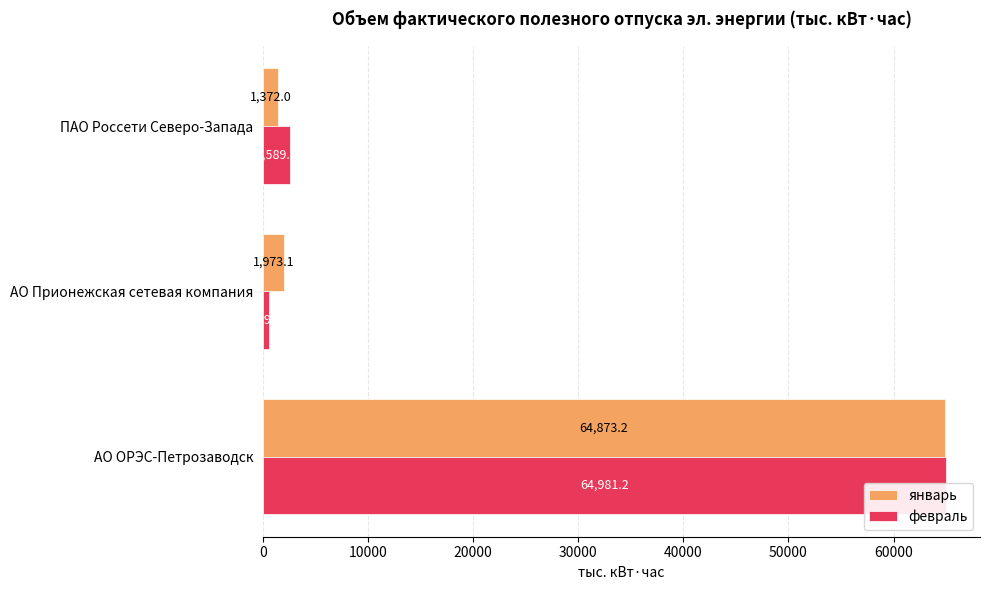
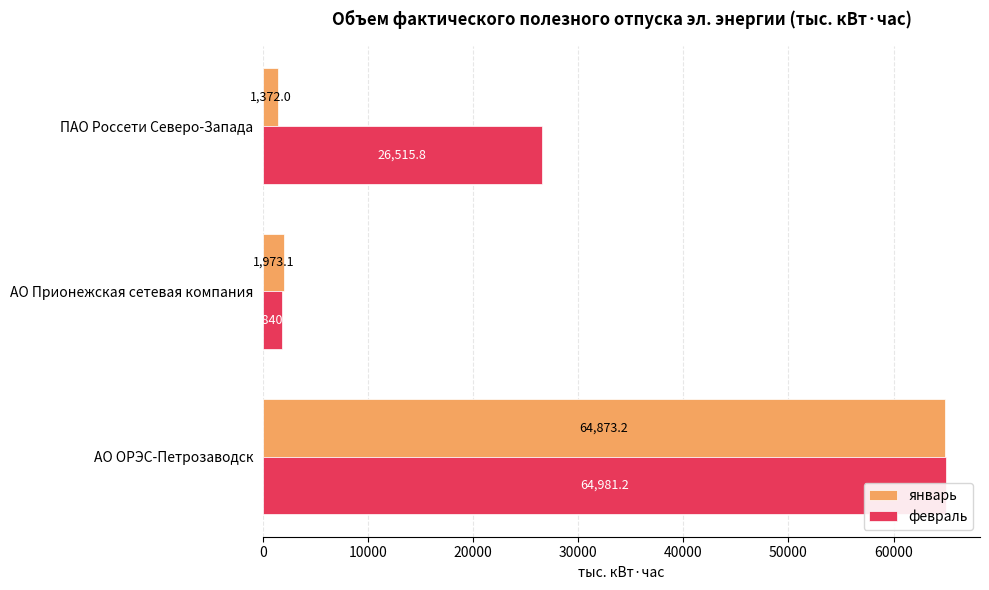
  {
    "январь": {
      "ПАО Россети Северо-Запада": "1,372.0",
      "АО Прионежская сетевая компания": "1,973.1",
      "АО ОРЭС-Петрозаводск": "64,873.2"
    },
    "февраль": {
-     "ПАО Россети Северо-Запада": "2,589.7",
-     "АО Прионежская сетевая компания": "600"
+     "ПАО Россети Северо-Запада": "26,515.8",
+     "АО Прионежская сетевая компания": "1800"
    }
  }
